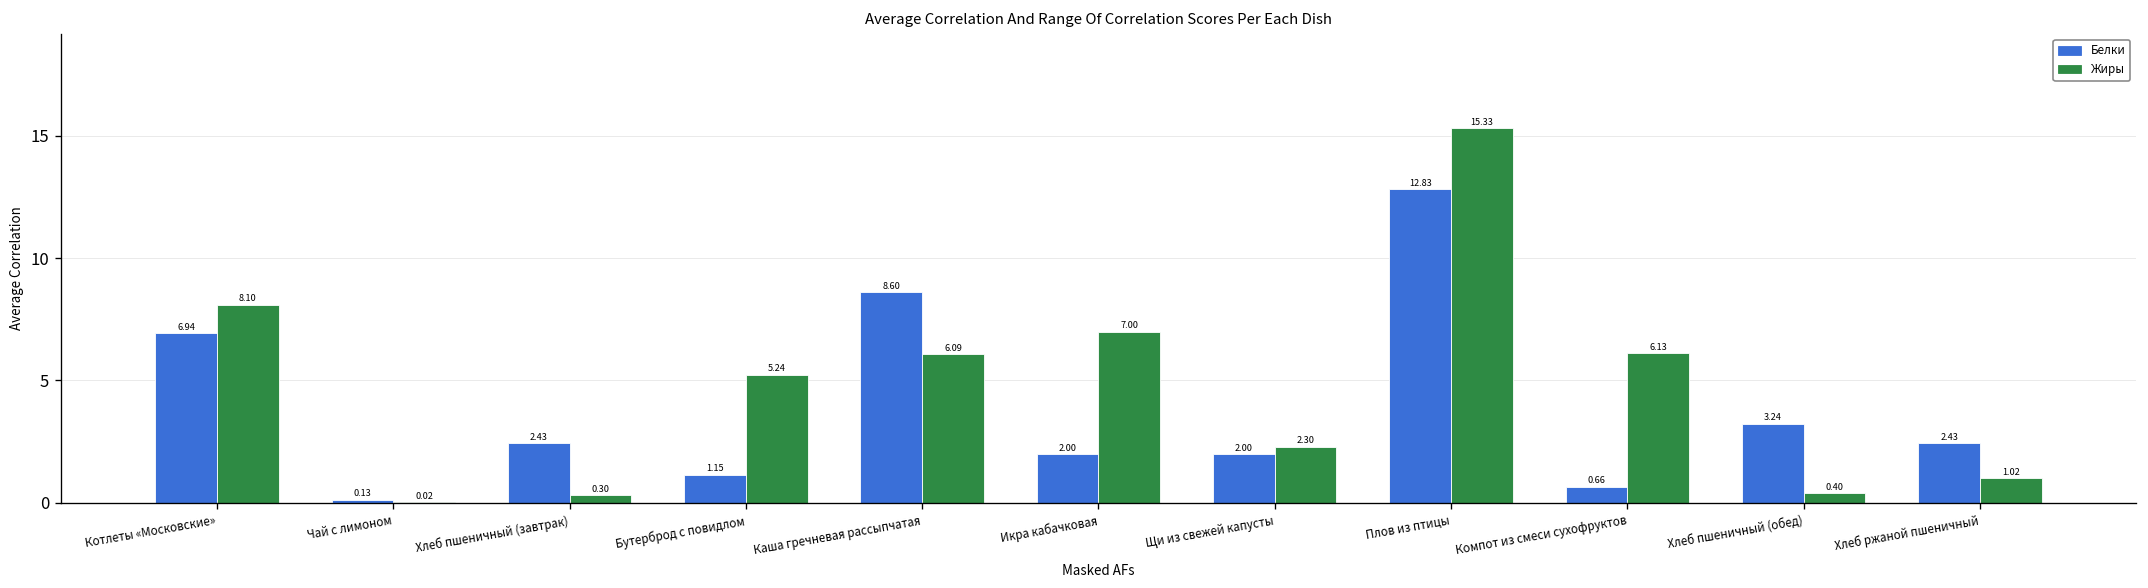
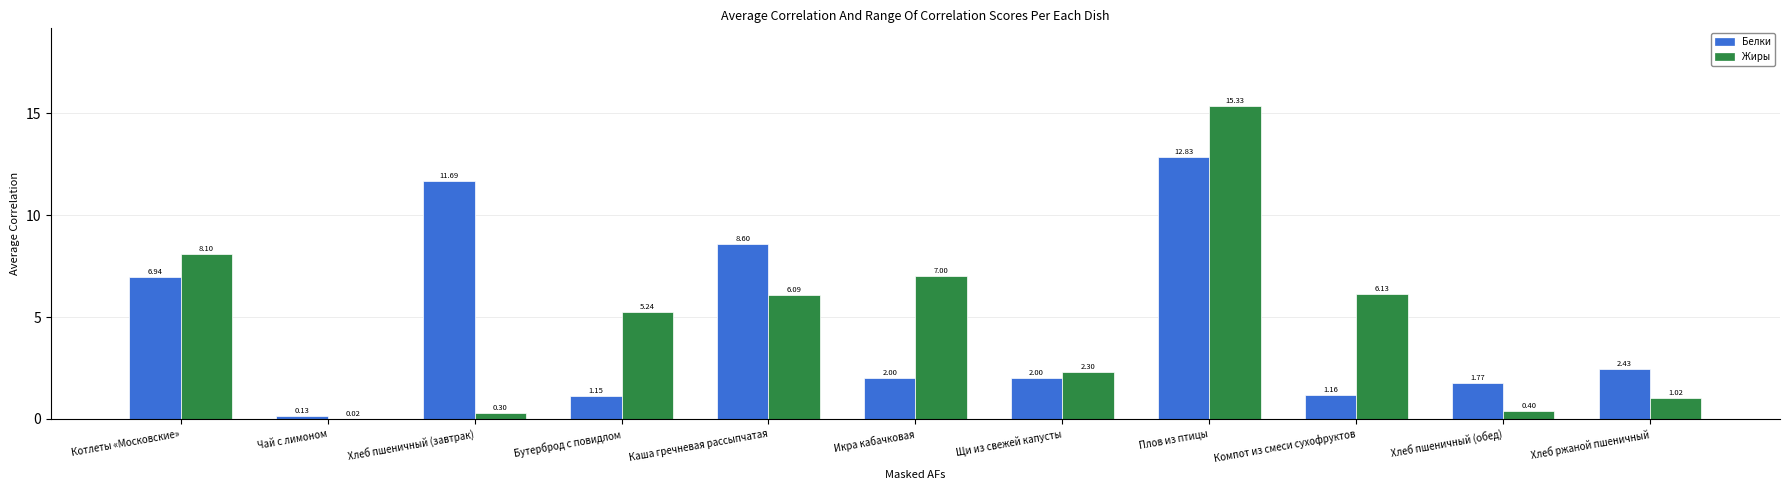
  {
    "Белки": {
      "Котлеты «Московские»": 6.94,
      "Чай с лимоном": 0.13,
-     "Хлеб пшеничный (завтрак)": 2.43,
+     "Хлеб пшеничный (завтрак)": 11.69,
      "Бутерброд с повидлом": 1.15,
      "Каша гречневая рассыпчатая": 8.60,
      "Икра кабачковая": 2.00,
      "Щи из свежей капусты": 2.00,
      "Плов из птицы": 12.83,
-     "Компот из смеси сухофруктов": 0.66,
-     "Хлеб пшеничный (обед)": 3.24,
+     "Компот из смеси сухофруктов": 1.16,
+     "Хлеб пшеничный (обед)": 1.77,
      "Хлеб ржаной пшеничный": 2.43
    },
    "Жиры": {
      "Котлеты «Московские»": 8.10,
      "Чай с лимоном": 0.02,
      "Хлеб пшеничный (завтрак)": 0.30,
      "Бутерброд с повидлом": 5.24,
      "Каша гречневая рассыпчатая": 6.09,
      "Икра кабачковая": 7.00,
      "Щи из свежей капусты": 2.30,
      "Плов из птицы": 15.33,
      "Компот из смеси сухофруктов": 6.13,
      "Хлеб пшеничный (обед)": 0.40,
      "Хлеб ржаной пшеничный": 1.02
    }
  }
